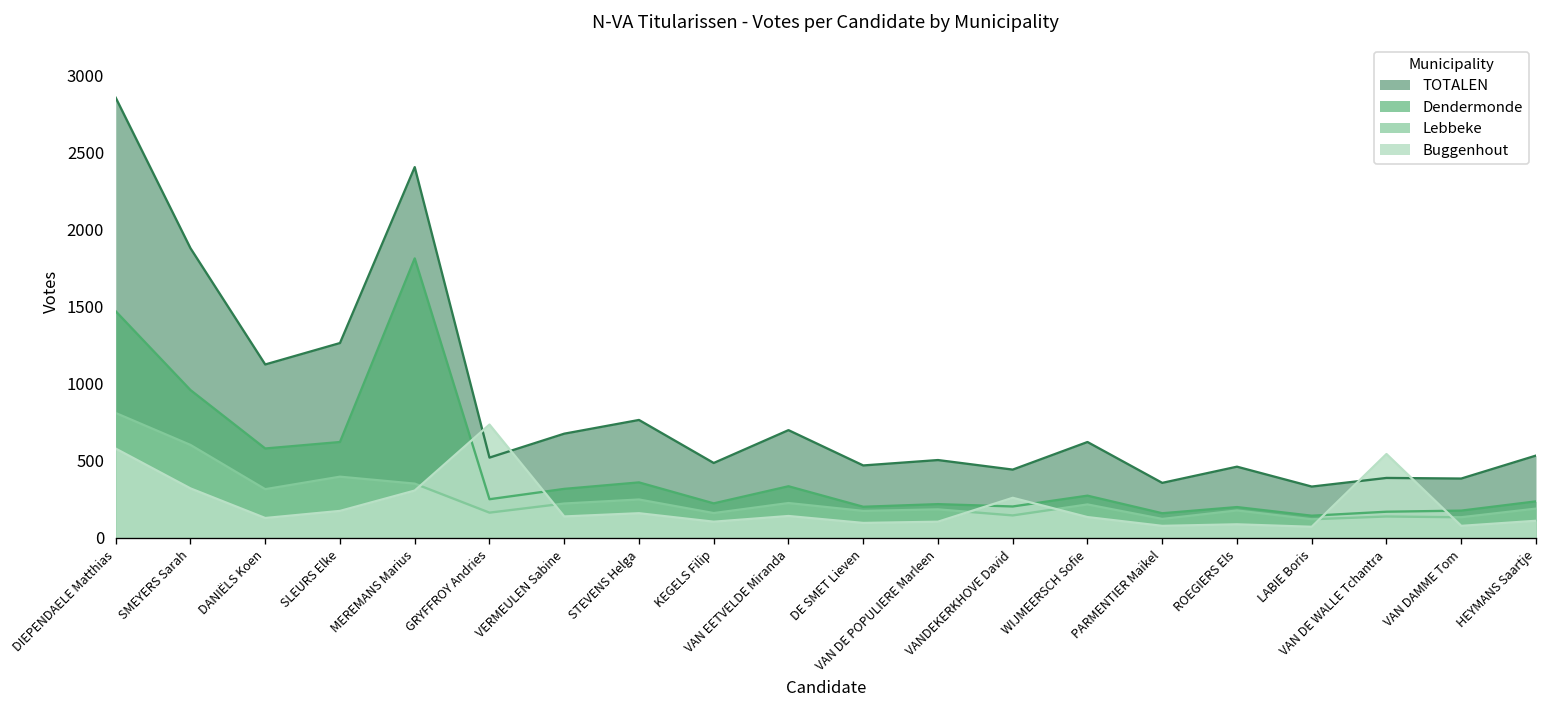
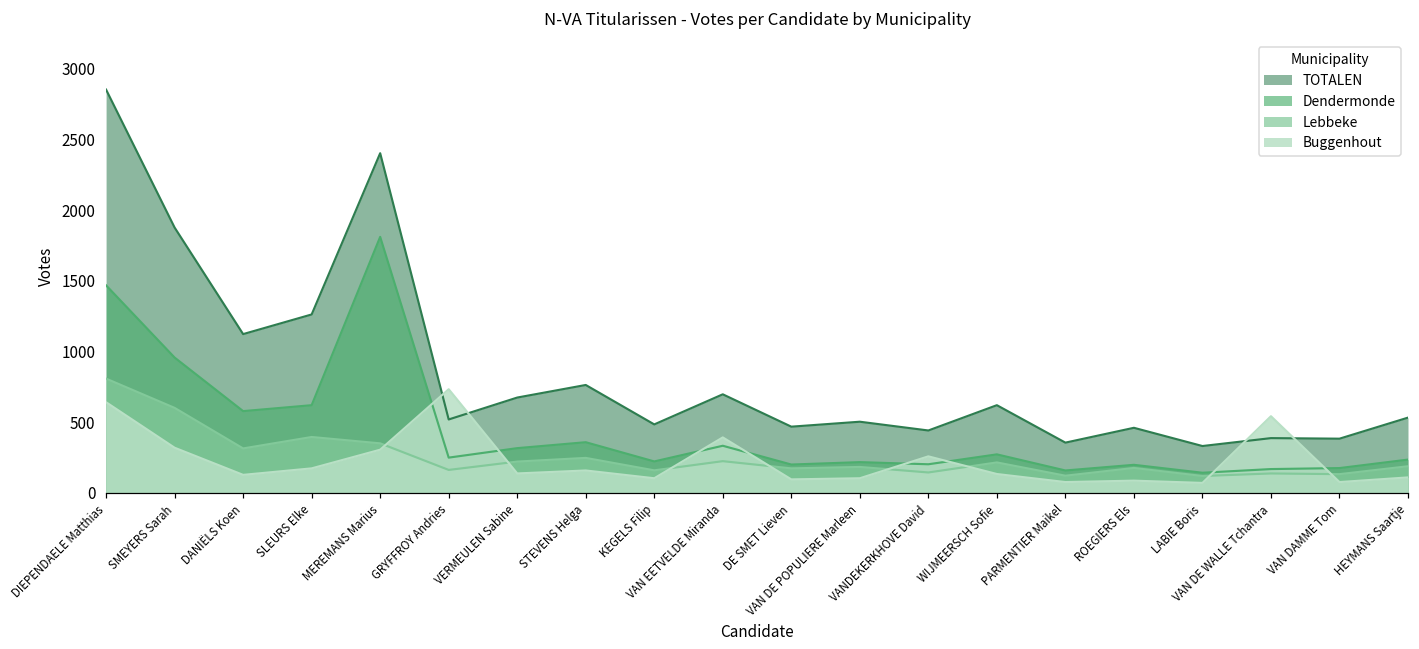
  {
    "Buggenhout": {
-     "DIEPENDAELE Matthias": 580,
+     "DIEPENDAELE Matthias": 640,
      "SMEYERS Sarah": 320,
      "DANIËLS Koen": 130,
      "SLEURS Elke": 170,
      "MEREMANS Marius": 310,
      "GRYFFROY Andries": 730,
      "VERMEULEN Sabine": 140,
      "STEVENS Helga": 160,
      "KEGELS Filip": 100,
-     "VAN EETVELDE Miranda": 140,
+     "VAN EETVELDE Miranda": 390,
      "DE SMET Lieven": 100,
      "VAN DE POPULIERE Marleen": 100,
      "VANDEKERKHOVE David": 260,
      "WIJMEERSCH Sofie": 130,
      "PARMENTIER Maikel": 80,
      "ROEGIERS Els": 90,
      "LABIE Boris": 70,
      "VAN DE WALLE Tchantra": 540,
      "VAN DAMME Tom": 80,
      "HEYMANS Saartje": 110
    }
  }
